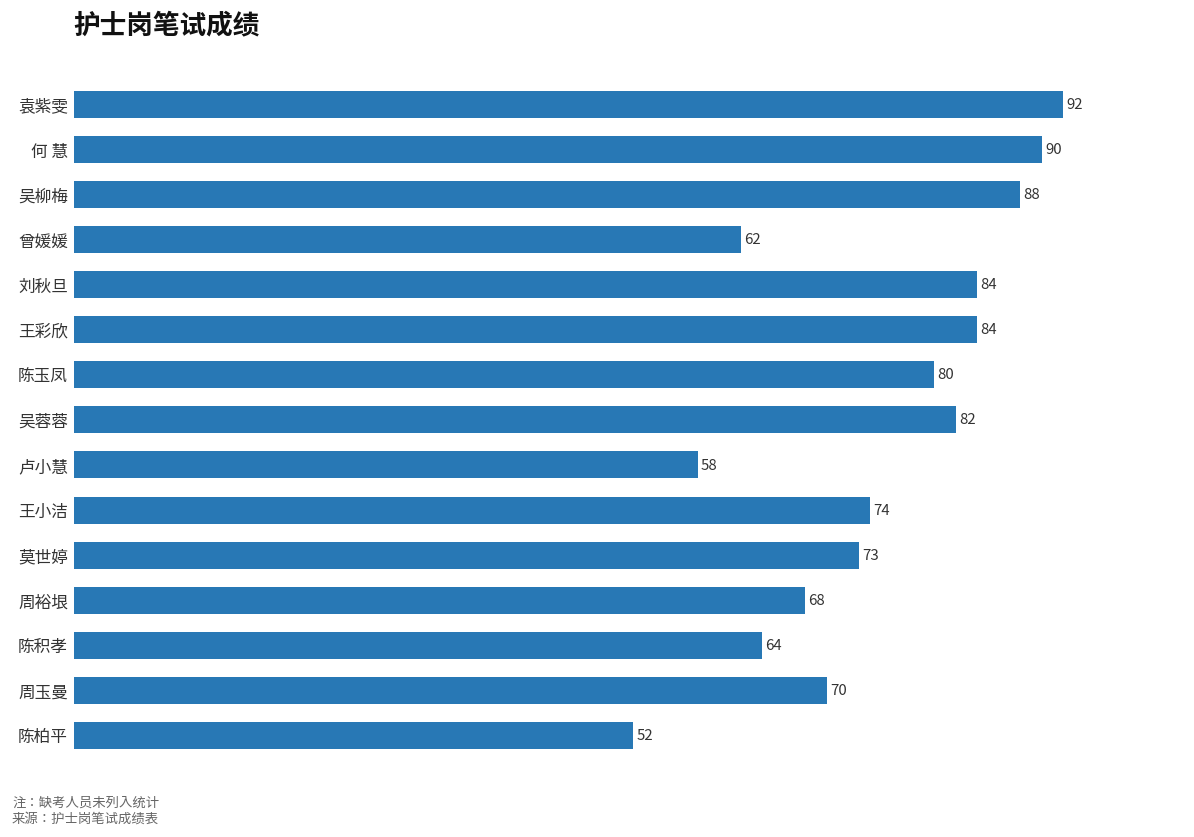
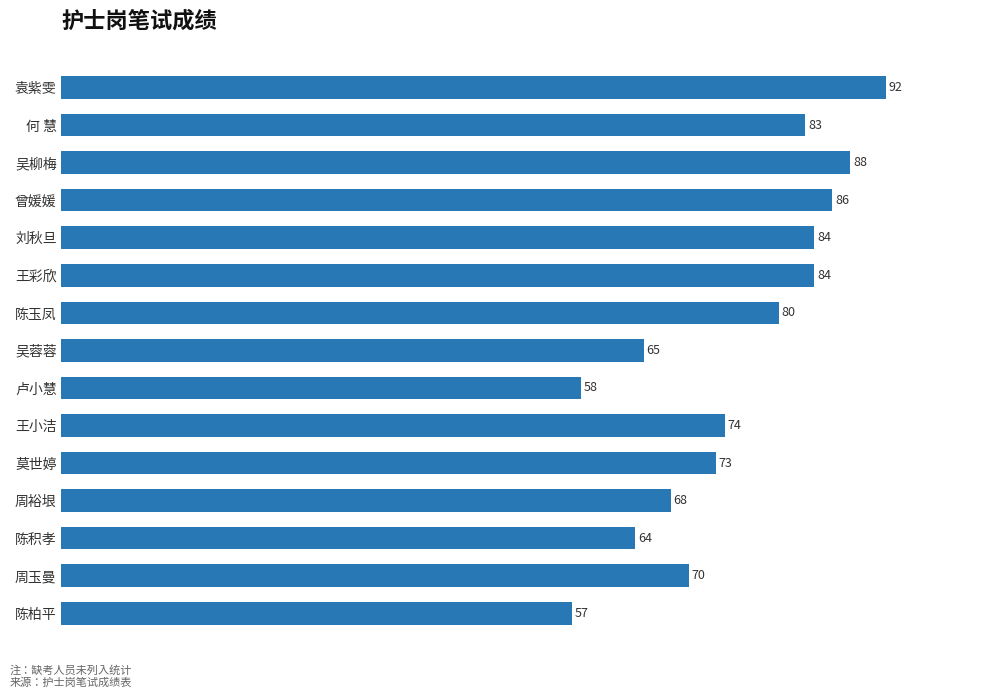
  {
    "袁紫雯": 92,
-   "何 慧": 90,
+   "何 慧": 83,
    "吴柳梅": 88,
-   "曾媛媛": 62,
+   "曾媛媛": 86,
    "刘秋旦": 84,
    "王彩欣": 84,
    "陈玉凤": 80,
-   "吴蓉蓉": 82,
+   "吴蓉蓉": 65,
    "卢小慧": 58,
    "王小洁": 74,
    "莫世婷": 73,
    "周裕垠": 68,
    "陈积孝": 64,
    "周玉曼": 70,
-   "陈柏平": 52
+   "陈柏平": 57
  }
